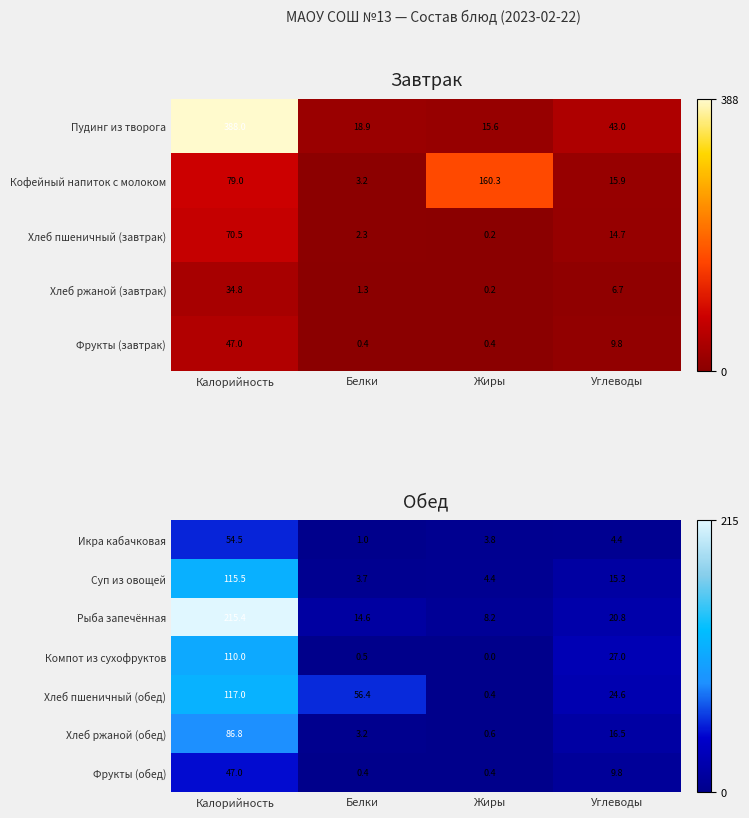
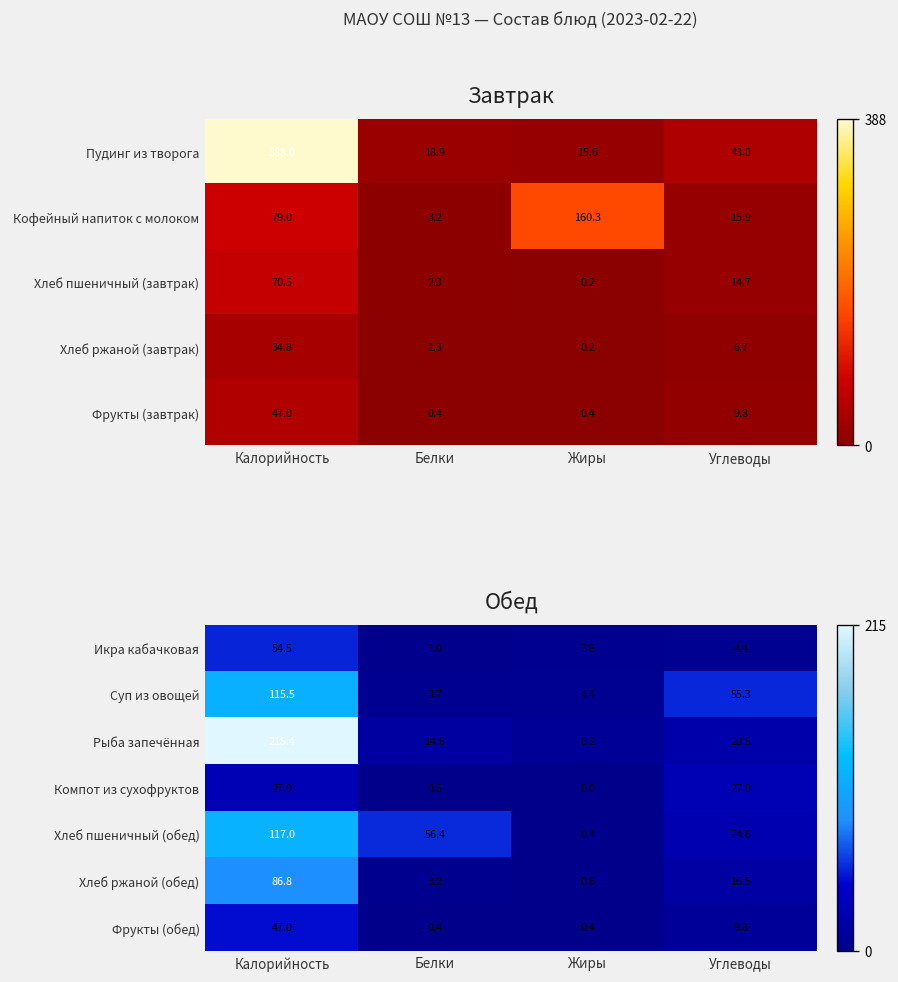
  {
    "Завтрак": {
      "Пудинг из творога": {
        "Калорийность": 388.0,
        "Белки": 18.9,
        "Жиры": 15.6,
        "Углеводы": 43.0
      },
      "Кофейный напиток с молоком": {
        "Калорийность": 79.0,
        "Белки": 3.2,
        "Жиры": 160.3,
        "Углеводы": 15.9
      },
      "Хлеб пшеничный (завтрак)": {
        "Калорийность": 70.5,
        "Белки": 2.3,
        "Жиры": 0.2,
        "Углеводы": 14.7
      },
      "Хлеб ржаной (завтрак)": {
        "Калорийность": 34.8,
        "Белки": 1.3,
        "Жиры": 0.2,
        "Углеводы": 6.7
      },
      "Фрукты (завтрак)": {
        "Калорийность": 47.0,
        "Белки": 0.4,
        "Жиры": 0.4,
        "Углеводы": 9.8
      }
    },
    "Обед": {
      "Икра кабачковая": {
        "Калорийность": 54.5,
        "Белки": 1.0,
        "Жиры": 3.8,
        "Углеводы": 4.4
      },
      "Суп из овощей": {
        "Калорийность": 115.5,
        "Белки": 3.7,
        "Жиры": 4.4,
-       "Углеводы": 15.3
+       "Углеводы": 55.3
      },
      "Рыба запечённая": {
        "Белки": 14.6,
        "Жиры": 8.2,
        "Углеводы": 20.8
      },
      "Компот из сухофруктов": {
-       "Калорийность": 110.0,
+       "Калорийность": 27.0,
        "Белки": 0.5,
        "Жиры": 0.0,
        "Углеводы": 27.0
      },
      "Хлеб пшеничный (обед)": {
        "Калорийность": 117.0,
        "Белки": 56.4,
        "Жиры": 0.4,
        "Углеводы": 24.6
      },
      "Хлеб ржаной (обед)": {
        "Калорийность": 86.8,
        "Белки": 3.2,
        "Жиры": 0.6,
        "Углеводы": 16.5
      },
      "Фрукты (обед)": {
        "Калорийность": 47.0,
        "Белки": 0.4,
        "Жиры": 0.4,
        "Углеводы": 9.8
      }
    }
  }
